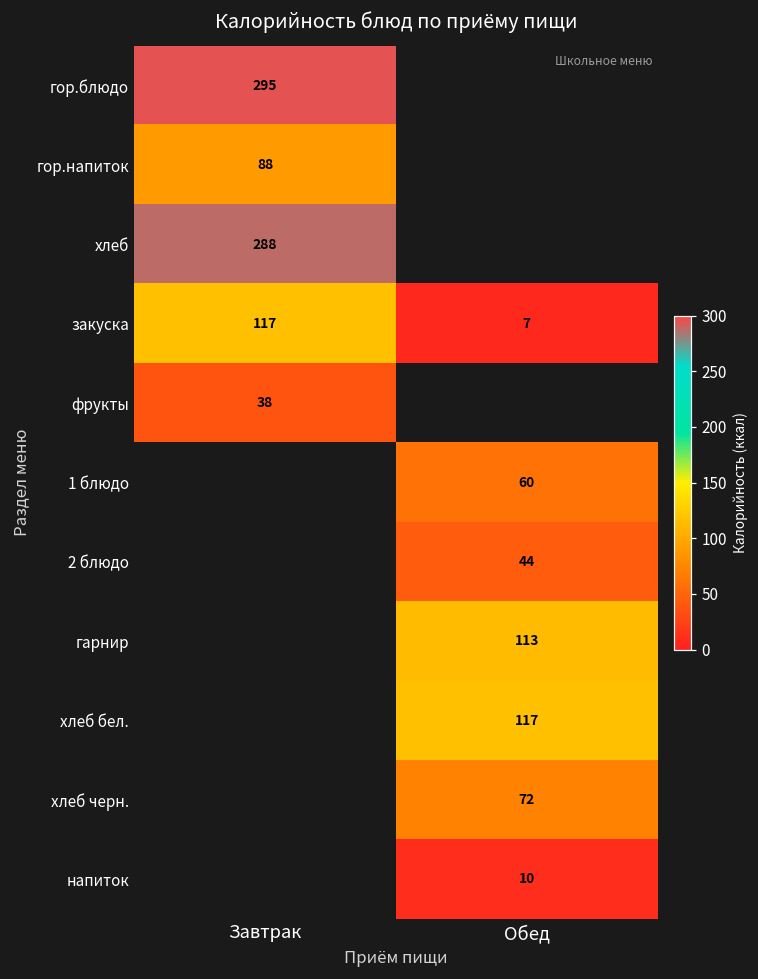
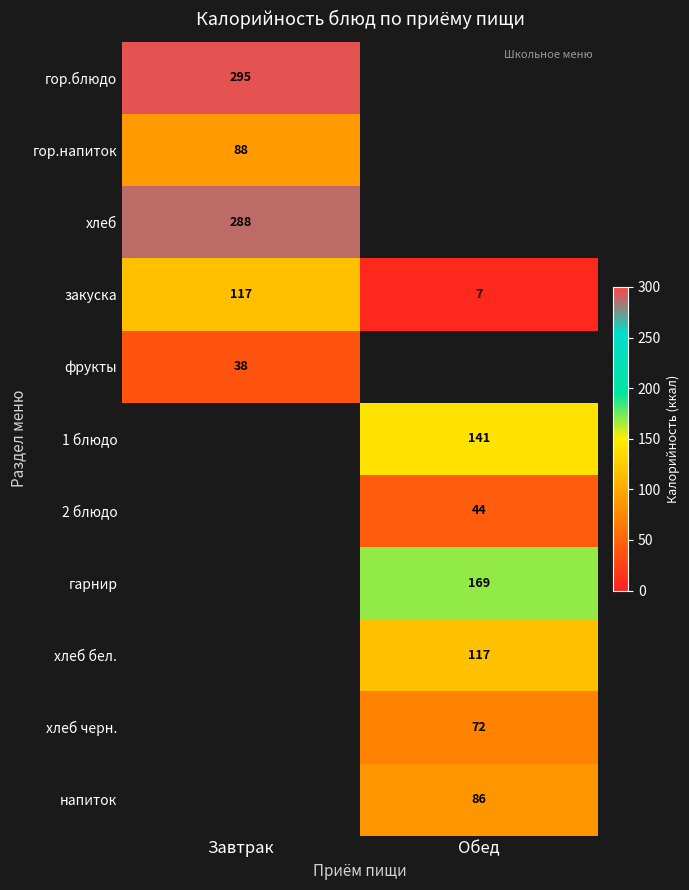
  {
    "гор.блюдо": {
      "Завтрак": 295
    },
    "гор.напиток": {
      "Завтрак": 88
    },
    "хлеб": {
      "Завтрак": 288
    },
    "закуска": {
      "Завтрак": 117,
      "Обед": 7
    },
    "фрукты": {
      "Завтрак": 38
    },
    "1 блюдо": {
-     "Обед": 60
+     "Обед": 141
    },
    "2 блюдо": {
      "Обед": 44
    },
    "гарнир": {
-     "Обед": 113
+     "Обед": 169
    },
    "хлеб бел.": {
      "Обед": 117
    },
    "хлеб черн.": {
      "Обед": 72
    },
    "напиток": {
-     "Обед": 10
+     "Обед": 86
    }
  }
